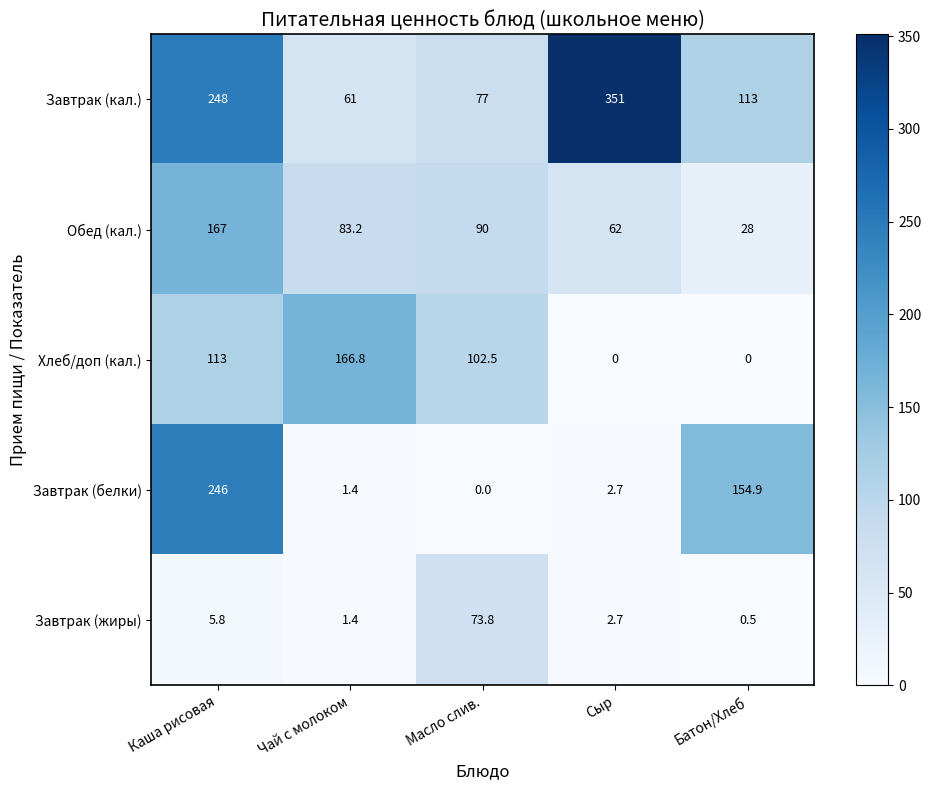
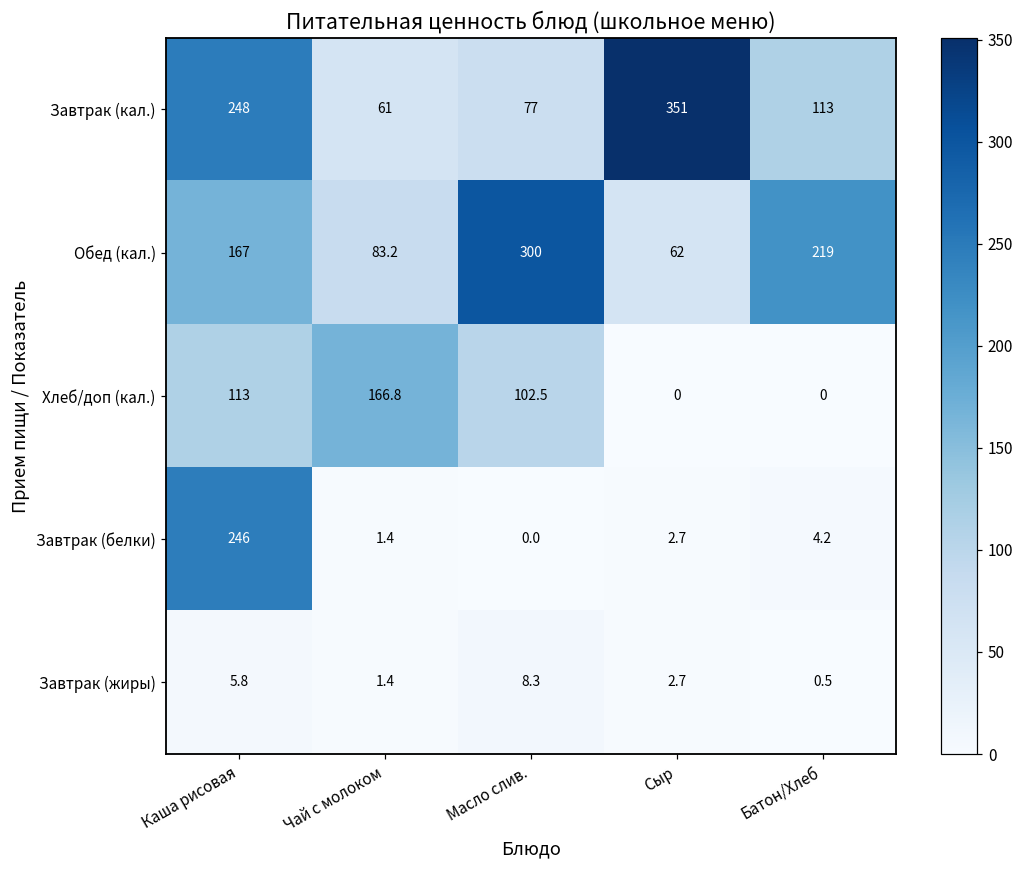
  {
    "Завтрак (кал.)": {
      "Каша рисовая": 248,
      "Чай с молоком": 61,
      "Масло слив.": 77,
      "Сыр": 351,
      "Батон/Хлеб": 113
    },
    "Обед (кал.)": {
      "Каша рисовая": 167,
      "Чай с молоком": 83.2,
-     "Масло слив.": 90,
+     "Масло слив.": 300,
      "Сыр": 62,
-     "Батон/Хлеб": 28
+     "Батон/Хлеб": 219
    },
    "Хлеб/доп (кал.)": {
      "Каша рисовая": 113,
      "Чай с молоком": 166.8,
      "Масло слив.": 102.5,
      "Сыр": 0,
      "Батон/Хлеб": 0
    },
    "Завтрак (белки)": {
      "Каша рисовая": 246,
      "Чай с молоком": 1.4,
      "Масло слив.": 0.0,
      "Сыр": 2.7,
-     "Батон/Хлеб": 154.9
+     "Батон/Хлеб": 4.2
    },
    "Завтрак (жиры)": {
      "Каша рисовая": 5.8,
      "Чай с молоком": 1.4,
-     "Масло слив.": 73.8,
+     "Масло слив.": 8.3,
      "Сыр": 2.7,
      "Батон/Хлеб": 0.5
    }
  }
